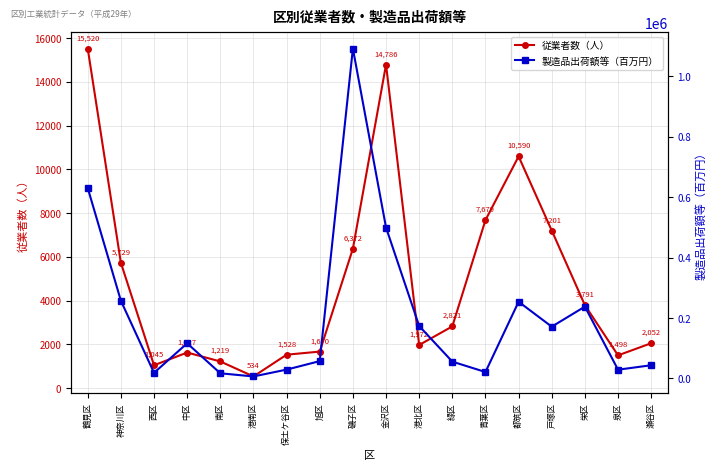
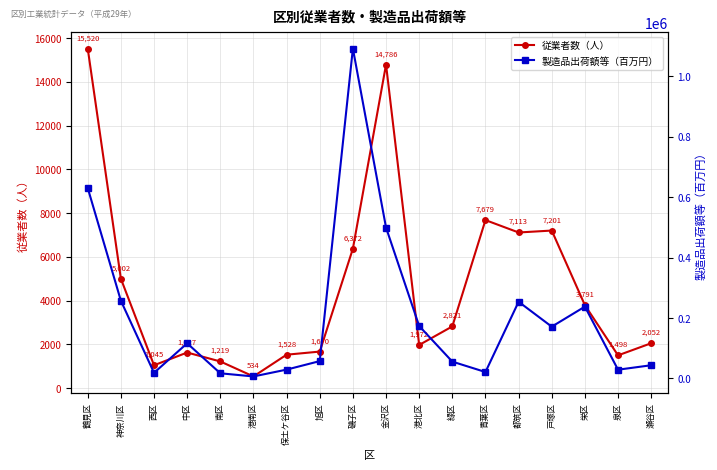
  {
    "従業者数（人）": {
      "鶴見区": "15,520",
-     "神奈川区": "5,729",
+     "神奈川区": "5,002",
      "西区": "1,045",
      "南区": "1,219",
      "港南区": "534",
      "保土ケ谷区": "1,528",
      "旭区": "1,670",
      "磯子区": "6,372",
      "金沢区": "14,786",
      "港北区": "1,972",
      "緑区": "2,821",
      "青葉区": "7,679",
-     "都筑区": "10,590",
+     "都筑区": "7,113",
      "戸塚区": "7,201",
      "栄区": "3,791",
      "泉区": "1,498",
      "瀬谷区": "2,052"
    }
  }
